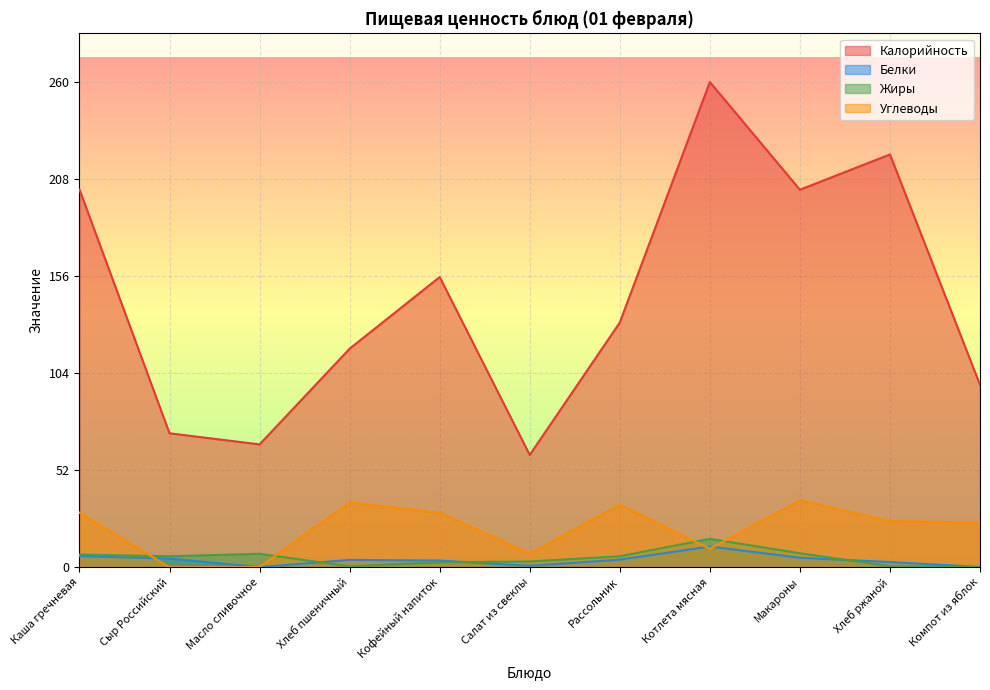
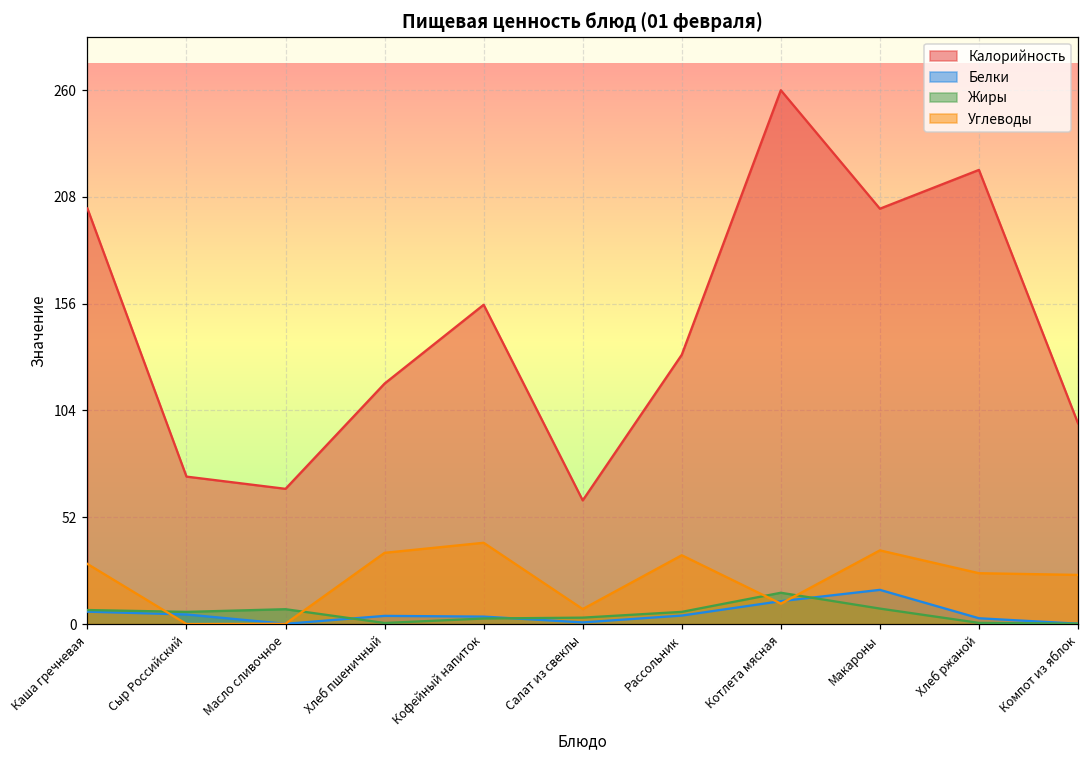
  {
    "Калорийность": {
      "Каша гречневая": 202,
      "Сыр Российский": 72,
      "Масло сливочное": 66,
      "Хлеб пшеничный": 117,
      "Кофейный напиток": 155,
      "Салат из свеклы": 60,
      "Рассольник": 131,
      "Котлета мясная": 260,
      "Макароны": 202,
      "Хлеб ржаной": 221,
      "Компот из яблок": 98
    },
    "Белки": {
      "Хлеб пшеничный": 4,
      "Салат из свеклы": 1,
      "Рассольник": 4,
-     "Макароны": 5,
+     "Макароны": 17,
      "Хлеб ржаной": 3
    },
    "Жиры": {
      "Масло сливочное": 7,
      "Хлеб пшеничный": 1,
      "Салат из свеклы": 3,
      "Рассольник": 6,
      "Котлета мясная": 15,
      "Макароны": 8,
      "Хлеб ржаной": 1
    },
    "Углеводы": {
      "Каша гречневая": 29,
      "Сыр Российский": 0,
      "Хлеб пшеничный": 35,
-     "Кофейный напиток": 29,
+     "Кофейный напиток": 40,
      "Салат из свеклы": 7,
      "Рассольник": 33,
      "Макароны": 36,
      "Хлеб ржаной": 25,
      "Компот из яблок": 24
    }
  }
